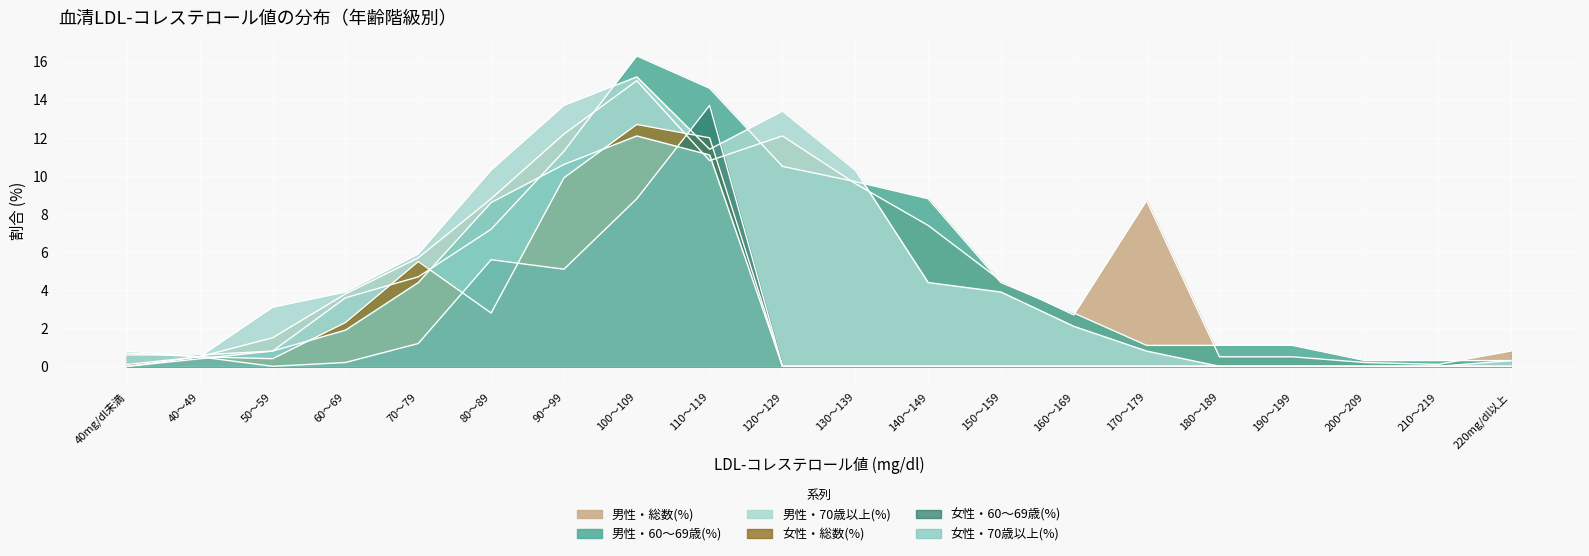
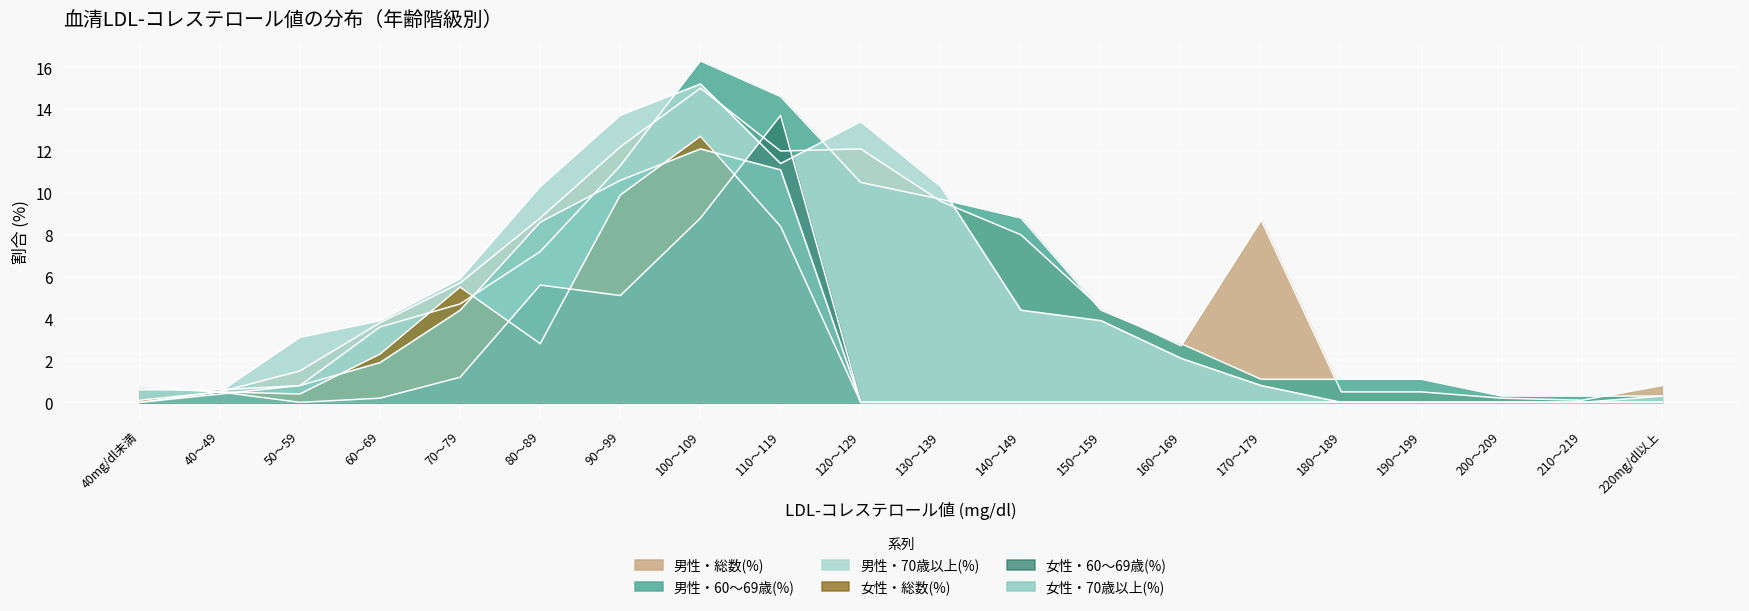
  {
    "男性・総数(%)": {
      "50～59": 1.5,
      "70～79": 5.7,
      "80～89": 8.8,
      "90～99": 12.2,
      "100～109": 15.0,
-     "110～119": 10.8,
+     "110～119": 12.0,
      "120～129": 12.1,
-     "140～149": 7.4,
+     "140～149": 8.0,
      "170～179": 8.7,
      "180～189": 0.5,
      "190～199": 0.5,
      "220mg/dl以上": 0.8
    },
    "女性・総数(%)": {
      "50～59": 0.4,
      "60～69": 2.3,
      "70～79": 5.5,
      "80～89": 2.8,
      "90～99": 9.9,
      "100～109": 12.7,
-     "110～119": 12.0
+     "110～119": 8.4
    }
  }
